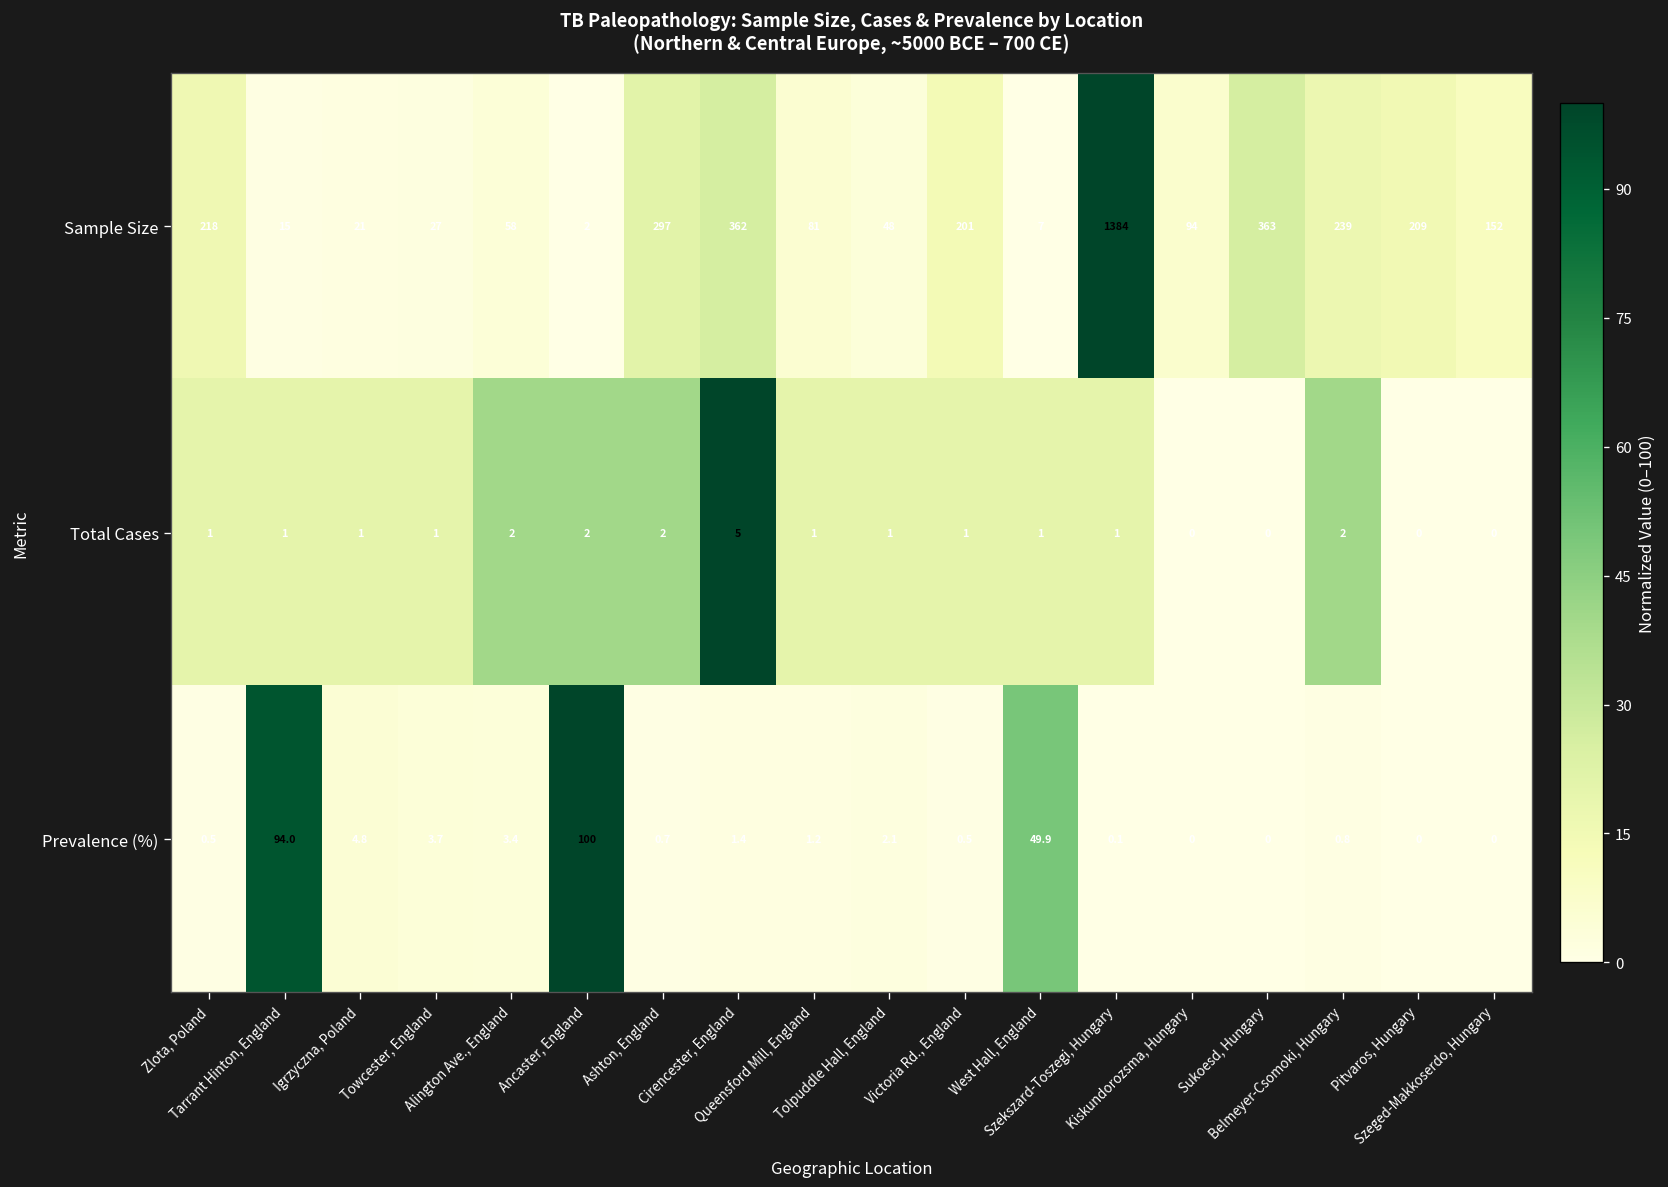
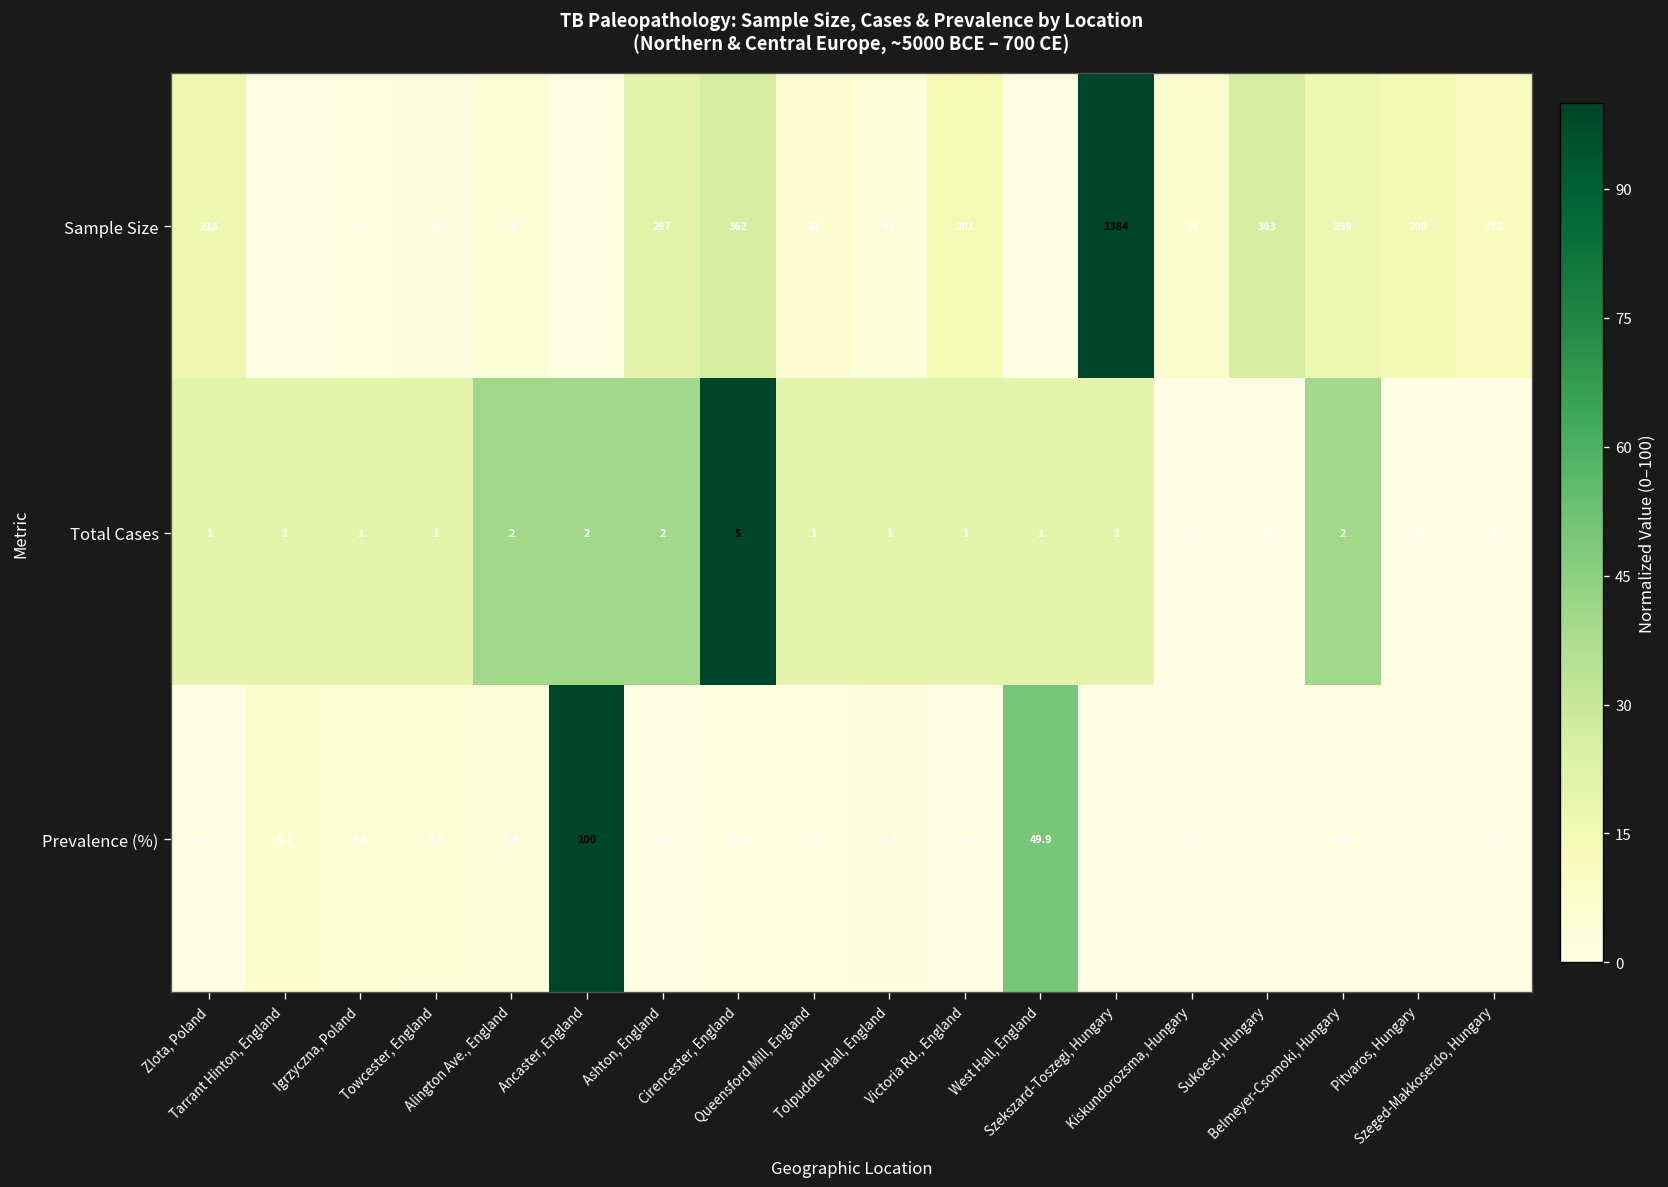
  {
    "Sample Size": {
      "Zlota, Poland": 218,
      "Ashton, England": 297,
      "Cirencester, England": 362,
      "Victoria Rd., England": 201,
      "Szekszard-Toszegi, Hungary": 1384,
      "Kiskundorozsma, Hungary": 94,
      "Sukoesd, Hungary": 363,
      "Belmeyer-Csomoki, Hungary": 239,
      "Pitvaros, Hungary": 209,
      "Szeged-Makkoserdo, Hungary": 152
    },
    "Total Cases": {
      "Zlota, Poland": 1,
      "Tarrant Hinton, England": 1,
      "Igrzyczna, Poland": 1,
      "Towcester, England": 1,
      "Alington Ave., England": 2,
      "Ancaster, England": 2,
      "Ashton, England": 2,
      "Cirencester, England": 5,
      "Queensford Mill, England": 1,
      "Tolpuddle Hall, England": 1,
      "Victoria Rd., England": 1,
      "West Hall, England": 1,
      "Szekszard-Toszegi, Hungary": 1,
      "Belmeyer-Csomoki, Hungary": 2
    },
    "Prevalence (%)": {
-     "Tarrant Hinton, England": 94.0,
+     "Tarrant Hinton, England": 6.7,
      "Ancaster, England": 100,
      "West Hall, England": 49.9
    }
  }
